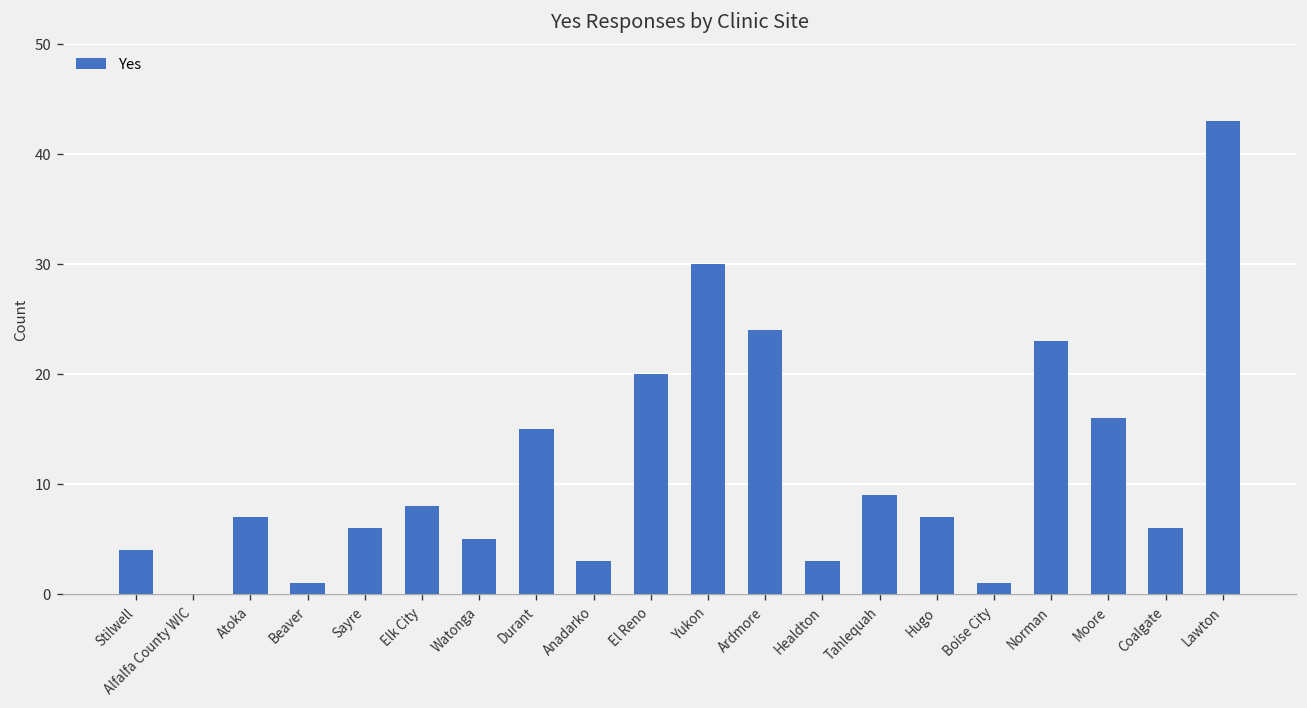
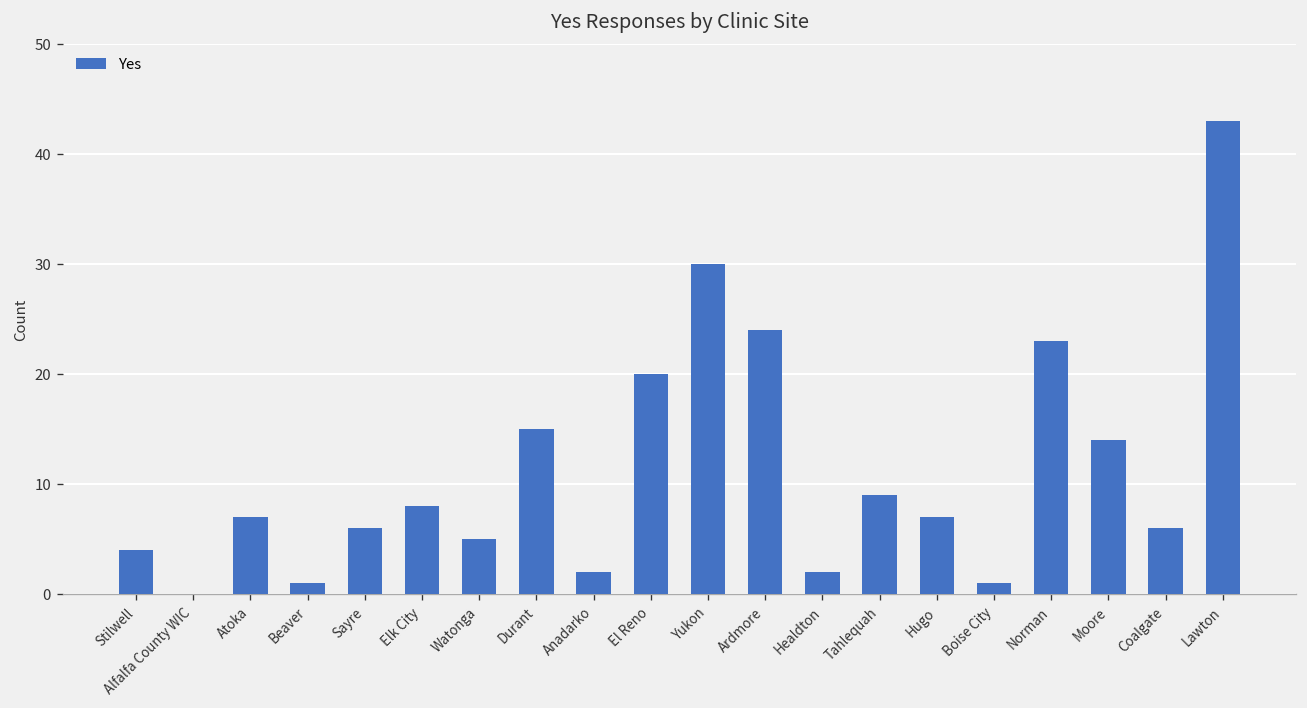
  {
    "Stilwell": 4,
    "Alfalfa County WIC": 0,
    "Atoka": 7,
    "Beaver": 1,
    "Sayre": 6,
    "Elk City": 8,
    "Watonga": 5,
    "Durant": 15,
-   "Anadarko": 3,
+   "Anadarko": 2,
    "El Reno": 20,
    "Yukon": 30,
    "Ardmore": 24,
-   "Healdton": 3,
+   "Healdton": 2,
    "Tahlequah": 9,
    "Hugo": 7,
    "Boise City": 1,
    "Norman": 23,
-   "Moore": 16,
+   "Moore": 14,
    "Coalgate": 6,
    "Lawton": 43
  }
